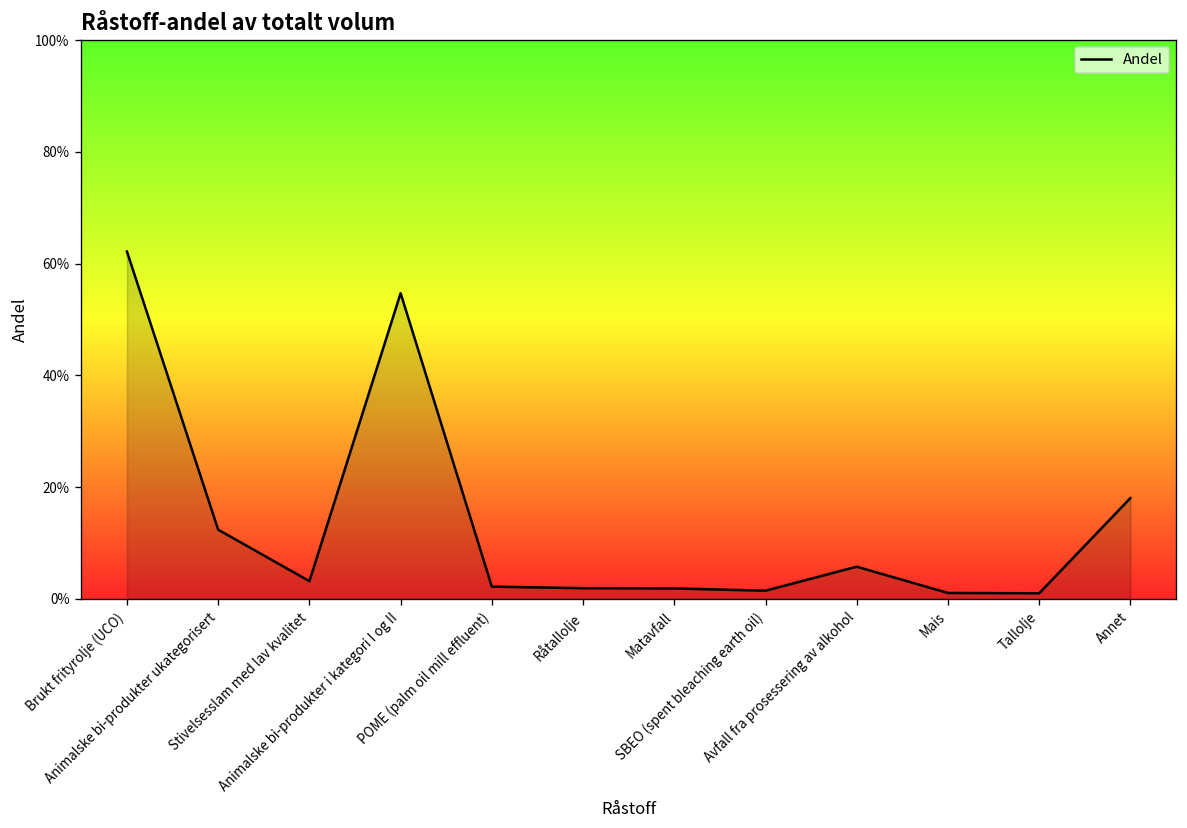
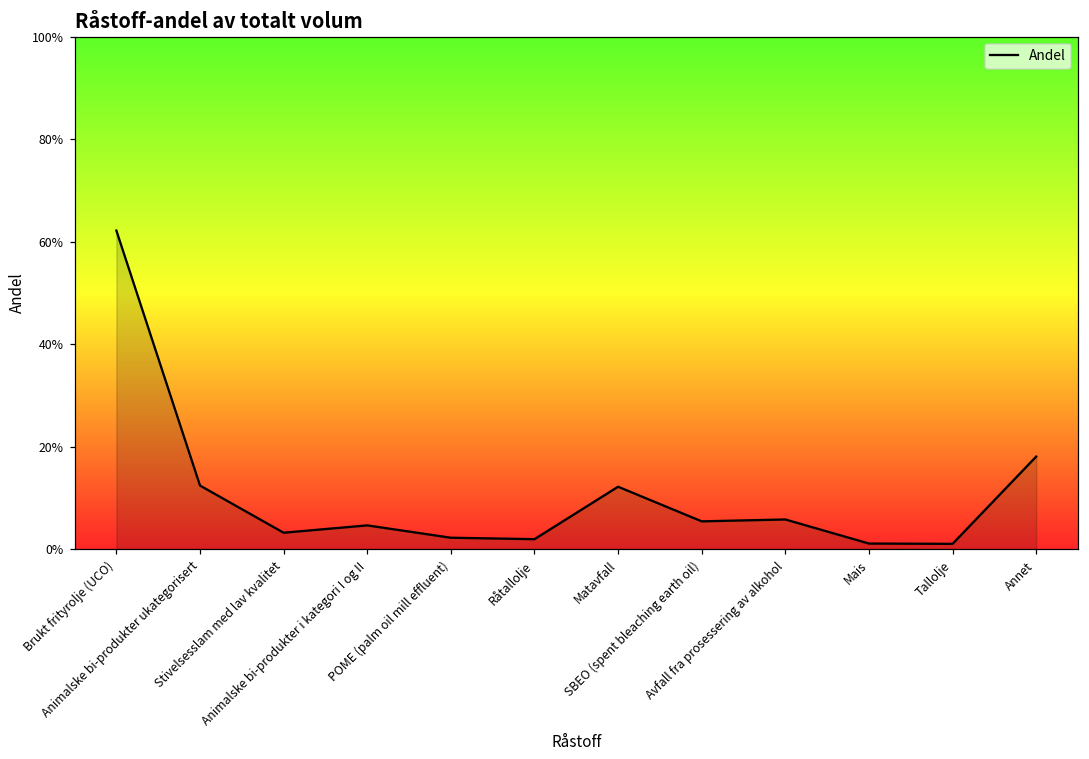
  {
    "Brukt frityrolje (UCO)": "62%",
    "Animalske bi-produkter ukategorisert": "12%",
    "Stivelsesslam med lav kvalitet": "3%",
-   "Animalske bi-produkter i kategori I og II": "55%",
+   "Animalske bi-produkter i kategori I og II": "5%",
    "POME (palm oil mill effluent)": "2%",
    "Råtallolje": "2%",
-   "Matavfall": "2%",
-   "SBEO (spent bleaching earth oil)": "1%",
+   "Matavfall": "12%",
+   "SBEO (spent bleaching earth oil)": "5%",
    "Avfall fra prosessering av alkohol": "6%",
    "Mais": "1%",
    "Tallolje": "1%",
    "Annet": "18%"
  }
